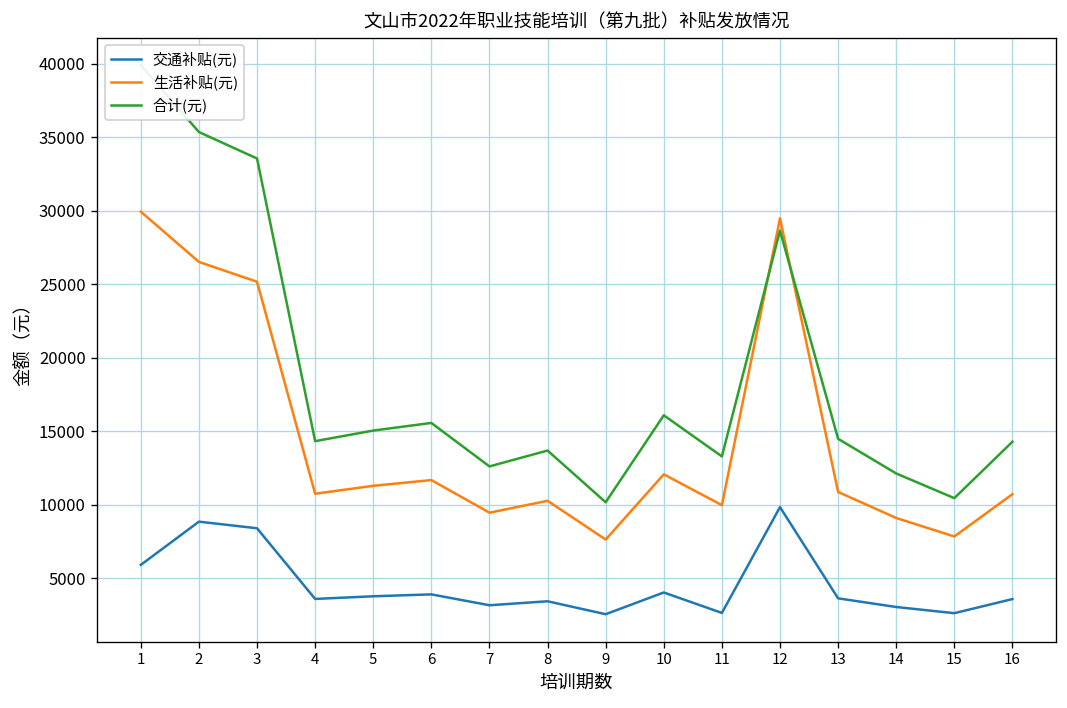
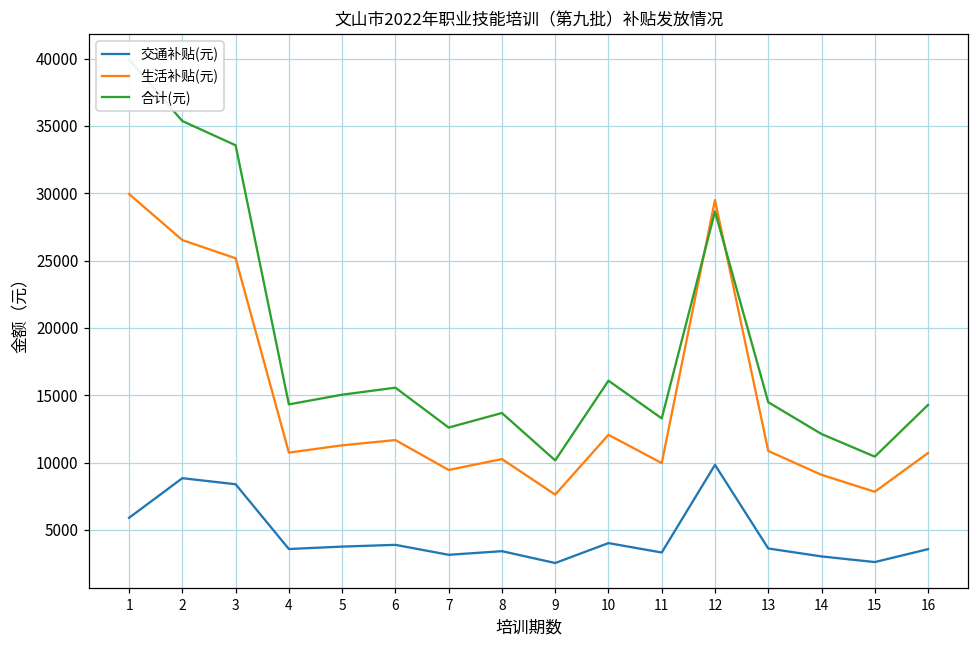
  {
    "交通补贴(元)": {
      "1": 5900,
      "2": 8800,
      "3": 8400,
      "4": 3600,
      "5": 3800,
      "6": 3900,
      "7": 3200,
      "8": 3400,
      "9": 2500,
      "10": 4000,
-     "11": 2600,
+     "11": 3300,
      "12": 9800,
      "13": 3600,
      "14": 3000,
      "15": 2600,
      "16": 3600
    },
    "生活补贴(元)": {
      "1": 29900,
      "2": 26500,
      "3": 25200,
      "4": 10700,
      "5": 11300,
      "6": 11700,
      "7": 9500,
      "8": 10300,
      "9": 7600,
      "10": 12100,
      "11": 10000,
      "12": 29500,
      "13": 10900,
      "14": 9100,
      "15": 7800,
      "16": 10700
    },
    "合计(元)": {
      "2": 35400,
      "3": 33600,
      "4": 14300,
      "5": 15000,
      "6": 15600,
      "7": 12600,
      "8": 13700,
      "9": 10200,
      "10": 16100,
      "11": 13300,
      "12": 28700,
      "13": 14500,
      "14": 12100,
      "15": 10400,
      "16": 14300
    }
  }
